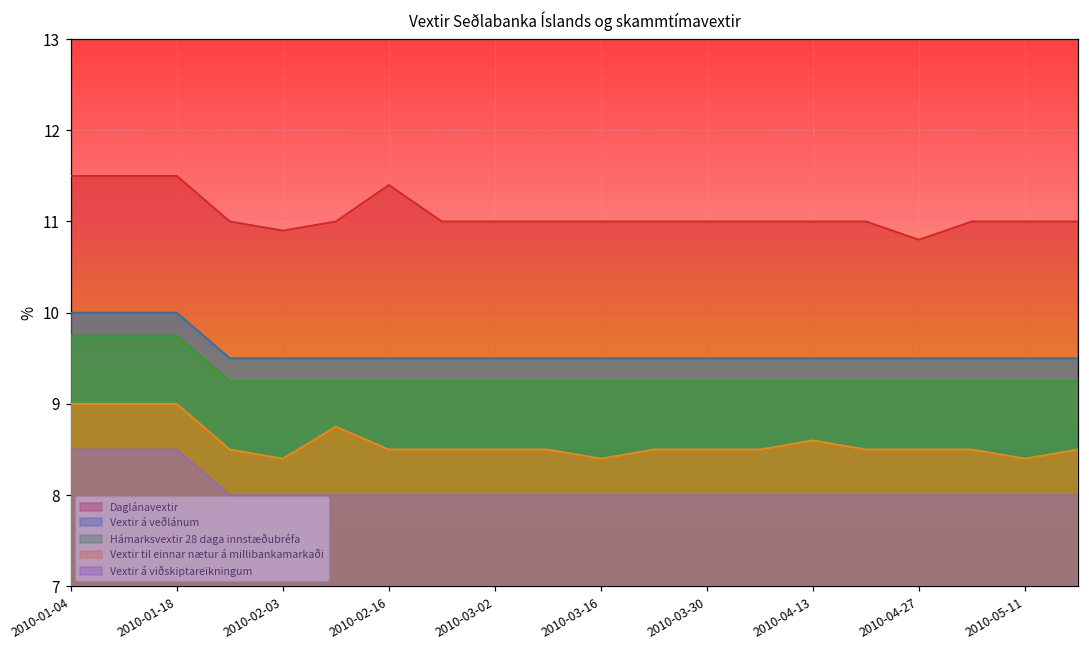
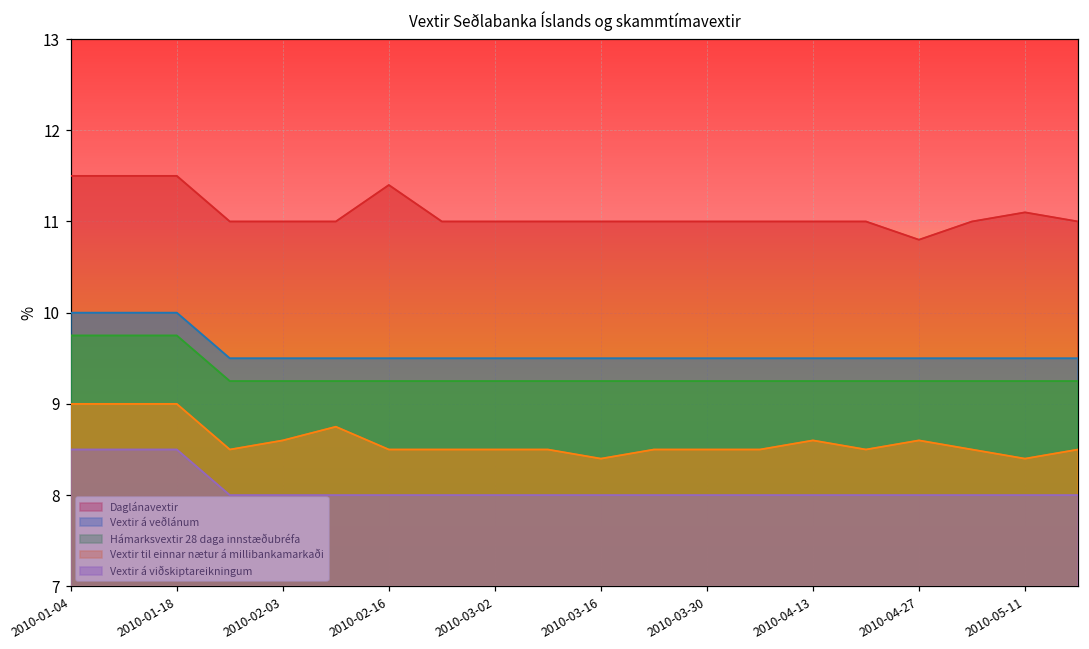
  {
    "Daglánavextir": {
      "2010-01-04": 11.5,
      "2010-01-18": 11.5,
-     "2010-02-03": 10.9,
+     "2010-02-03": 11.0,
      "2010-02-16": 11.4,
      "2010-03-02": 11.0,
      "2010-03-16": 11.0,
      "2010-03-30": 11.0,
      "2010-04-13": 11.0,
      "2010-04-27": 10.8,
-     "2010-05-11": 11.0
+     "2010-05-11": 11.1
    },
    "Vextir á veðlánum": {
      "2010-01-04": 10.0,
      "2010-01-18": 10.0,
      "2010-02-03": 9.5,
      "2010-02-16": 9.5,
      "2010-03-02": 9.5,
      "2010-03-16": 9.5,
      "2010-03-30": 9.5,
      "2010-04-13": 9.5,
      "2010-04-27": 9.5,
      "2010-05-11": 9.5
    },
    "Hámarksvextir 28 daga innstæðubréfa": {
      "2010-01-04": 9.8,
      "2010-01-18": 9.8,
      "2010-02-03": 9.3,
      "2010-02-16": 9.3,
      "2010-03-02": 9.3,
      "2010-03-16": 9.3,
      "2010-03-30": 9.3,
      "2010-04-13": 9.3,
      "2010-04-27": 9.3,
      "2010-05-11": 9.3
    },
    "Vextir til einnar nætur á millibankamarkaði": {
      "2010-01-04": 9.0,
      "2010-01-18": 9.0,
-     "2010-02-03": 8.4,
+     "2010-02-03": 8.6,
      "2010-02-16": 8.5,
      "2010-03-02": 8.5,
      "2010-03-16": 8.4,
      "2010-03-30": 8.5,
      "2010-04-13": 8.6,
-     "2010-04-27": 8.5,
+     "2010-04-27": 8.6,
      "2010-05-11": 8.4
    },
    "Vextir á viðskiptareikningum": {
      "2010-01-04": 8.5,
      "2010-01-18": 8.5,
      "2010-02-16": 8.0,
      "2010-03-02": 8.0,
      "2010-03-16": 8.0,
      "2010-03-30": 8.0,
      "2010-04-13": 8.0,
      "2010-04-27": 8.0,
      "2010-05-11": 8.0
    }
  }
